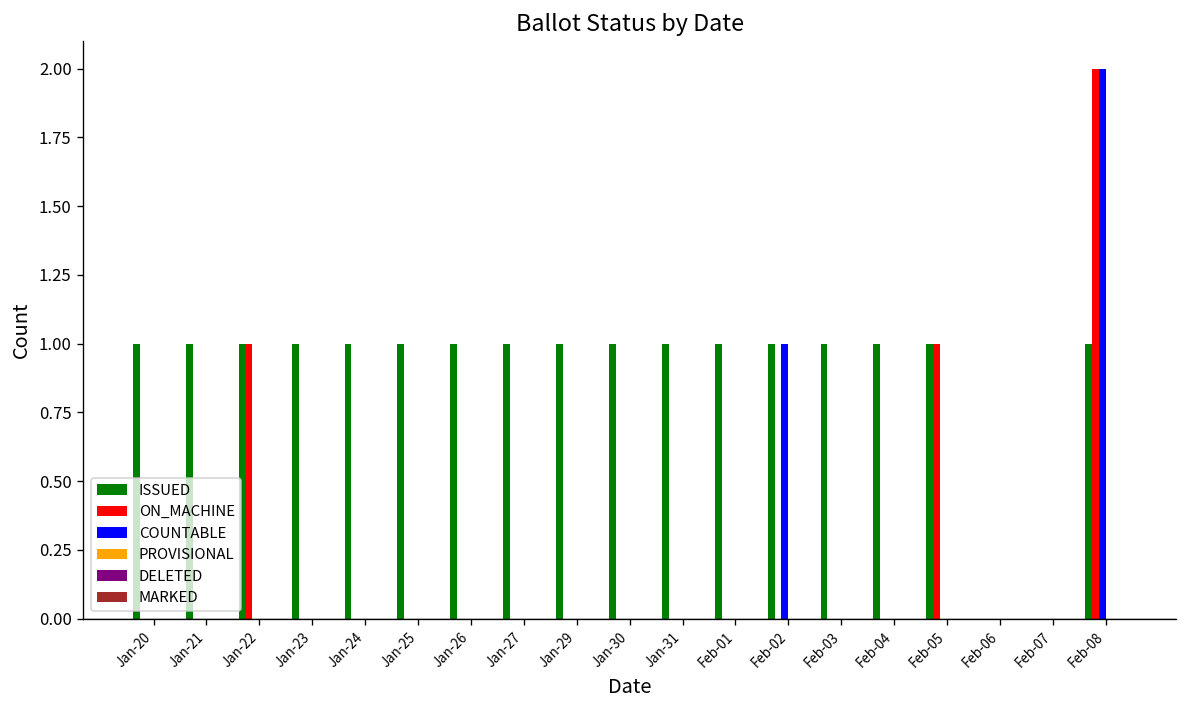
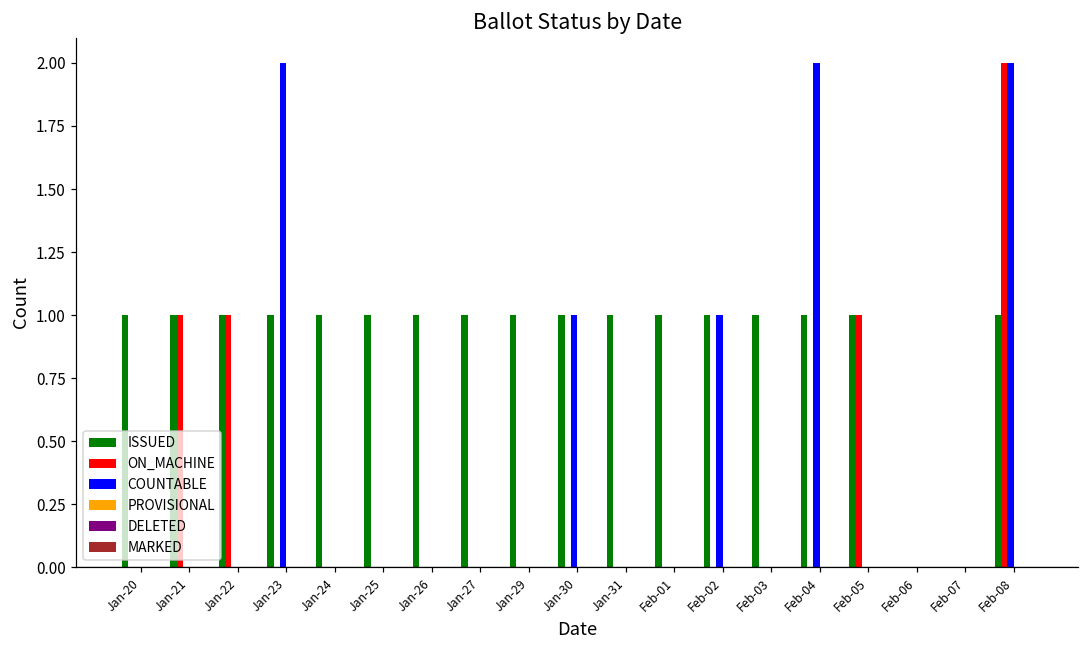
  {
    "ISSUED": {
      "Jan-20": 1,
      "Jan-21": 1,
      "Jan-22": 1,
      "Jan-23": 1,
      "Jan-24": 1,
      "Jan-25": 1,
      "Jan-26": 1,
      "Jan-27": 1,
      "Jan-29": 1,
      "Jan-30": 1,
      "Jan-31": 1,
      "Feb-01": 1,
      "Feb-02": 1,
      "Feb-03": 1,
      "Feb-04": 1,
      "Feb-05": 1,
      "Feb-06": 0,
      "Feb-07": 0,
      "Feb-08": 1
    },
    "ON_MACHINE": {
      "Jan-20": 0,
-     "Jan-21": 0,
+     "Jan-21": 1,
      "Jan-22": 1,
      "Jan-23": 0,
      "Jan-24": 0,
      "Jan-25": 0,
      "Jan-26": 0,
      "Jan-27": 0,
      "Jan-29": 0,
      "Jan-30": 0,
      "Jan-31": 0,
      "Feb-01": 0,
      "Feb-02": 0,
      "Feb-03": 0,
      "Feb-04": 0,
      "Feb-05": 1,
      "Feb-06": 0,
      "Feb-07": 0,
      "Feb-08": 2
    },
    "COUNTABLE": {
      "Jan-20": 0,
      "Jan-21": 0,
      "Jan-22": 0,
-     "Jan-23": 0,
+     "Jan-23": 2,
      "Jan-24": 0,
      "Jan-25": 0,
      "Jan-26": 0,
      "Jan-27": 0,
      "Jan-29": 0,
-     "Jan-30": 0,
+     "Jan-30": 1,
      "Jan-31": 0,
      "Feb-01": 0,
      "Feb-02": 1,
      "Feb-03": 0,
-     "Feb-04": 0,
+     "Feb-04": 2,
      "Feb-05": 0,
      "Feb-06": 0,
      "Feb-07": 0,
      "Feb-08": 2
    },
    "PROVISIONAL": {
      "Jan-20": 0,
      "Jan-21": 0,
      "Jan-22": 0,
      "Jan-23": 0,
      "Jan-24": 0,
      "Jan-25": 0,
      "Jan-26": 0,
      "Jan-27": 0,
      "Jan-29": 0,
      "Jan-30": 0,
      "Jan-31": 0,
      "Feb-01": 0,
      "Feb-02": 0,
      "Feb-03": 0,
      "Feb-04": 0,
      "Feb-05": 0,
      "Feb-06": 0,
      "Feb-07": 0,
      "Feb-08": 0
    },
    "DELETED": {
      "Jan-20": 0,
      "Jan-21": 0,
      "Jan-22": 0,
      "Jan-23": 0,
      "Jan-24": 0,
      "Jan-25": 0,
      "Jan-26": 0,
      "Jan-27": 0,
      "Jan-29": 0,
      "Jan-30": 0,
      "Jan-31": 0,
      "Feb-01": 0,
      "Feb-02": 0,
      "Feb-03": 0,
      "Feb-04": 0,
      "Feb-05": 0,
      "Feb-06": 0,
      "Feb-07": 0,
      "Feb-08": 0
    },
    "MARKED": {
      "Jan-20": 0,
      "Jan-21": 0,
      "Jan-22": 0,
      "Jan-23": 0,
      "Jan-24": 0,
      "Jan-25": 0,
      "Jan-26": 0,
      "Jan-27": 0,
      "Jan-29": 0,
      "Jan-30": 0,
      "Jan-31": 0,
      "Feb-01": 0,
      "Feb-02": 0,
      "Feb-03": 0,
      "Feb-04": 0,
      "Feb-05": 0,
      "Feb-06": 0,
      "Feb-07": 0,
      "Feb-08": 0
    }
  }
